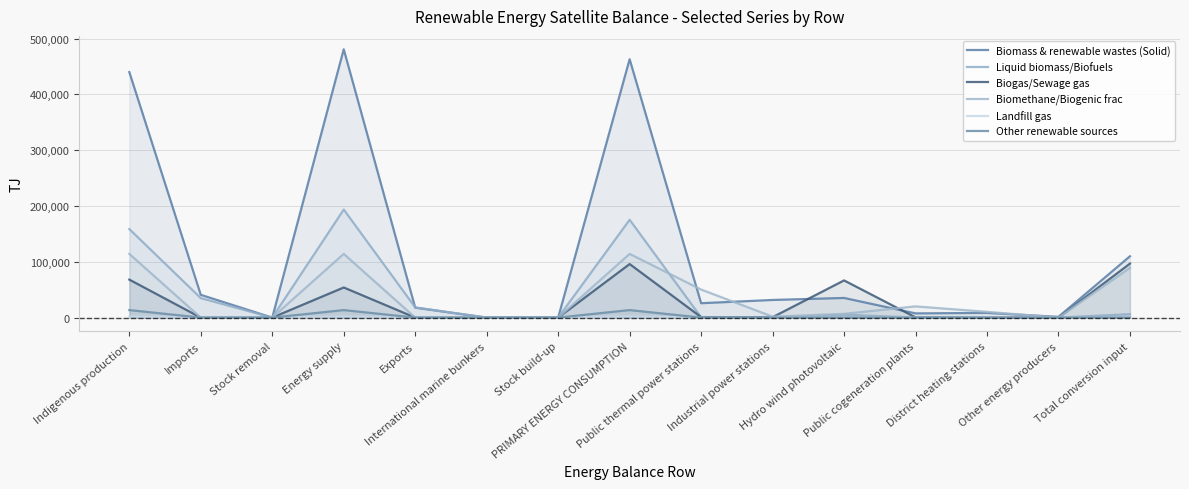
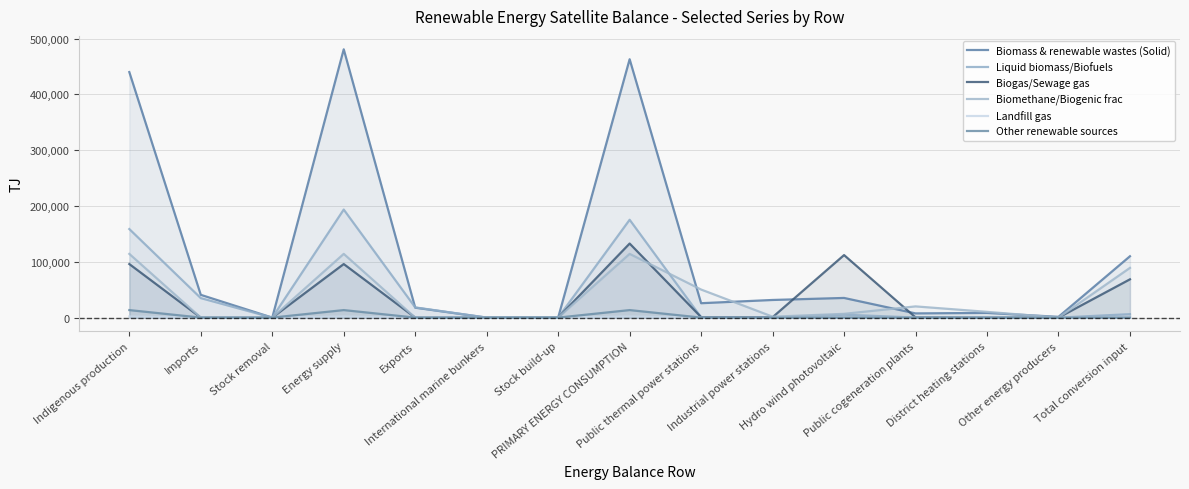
  {
    "Biogas/Sewage gas": {
-     "Indigenous production": "70,000",
-     "Energy supply": "50,000",
-     "PRIMARY ENERGY CONSUMPTION": "100,000",
-     "Hydro wind photovoltaic": "70,000",
-     "Total conversion input": "100,000"
+     "Indigenous production": "100,000",
+     "Energy supply": "100,000",
+     "PRIMARY ENERGY CONSUMPTION": "130,000",
+     "Hydro wind photovoltaic": "110,000",
+     "Total conversion input": "70,000"
    }
  }
